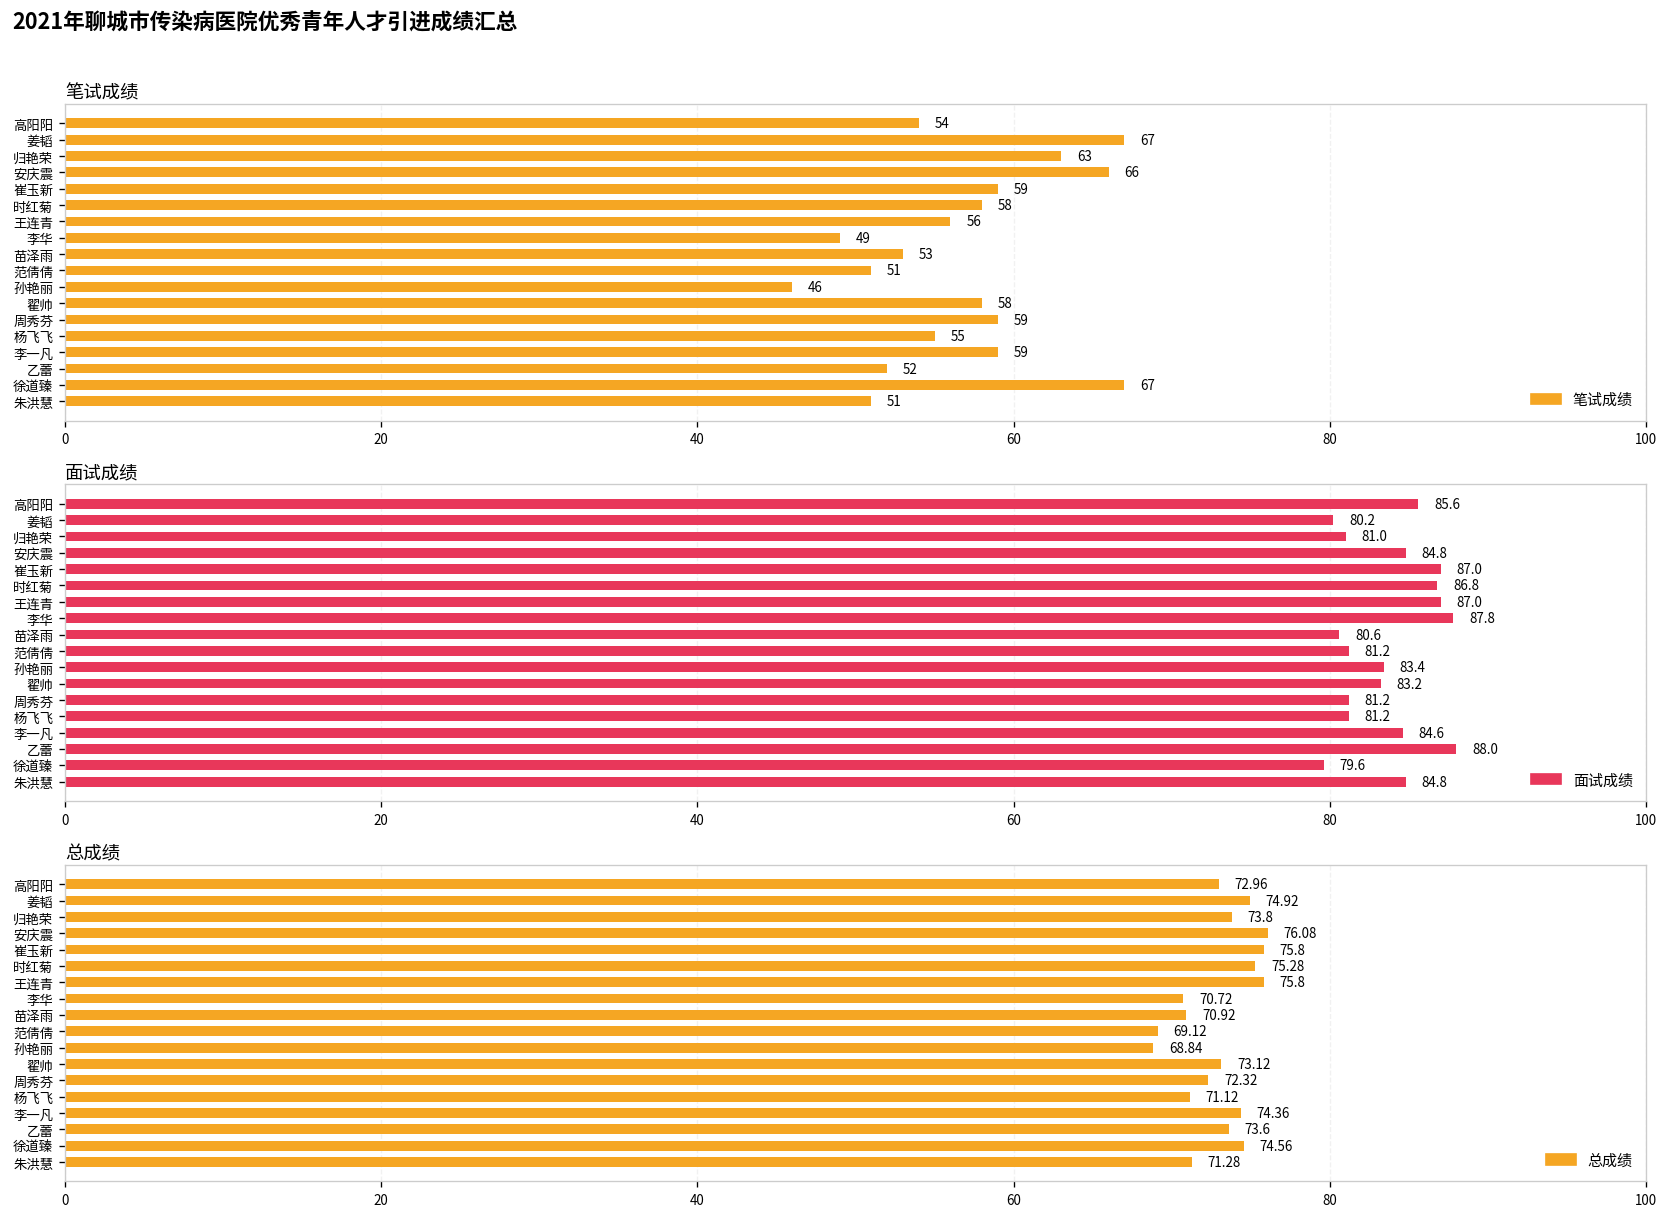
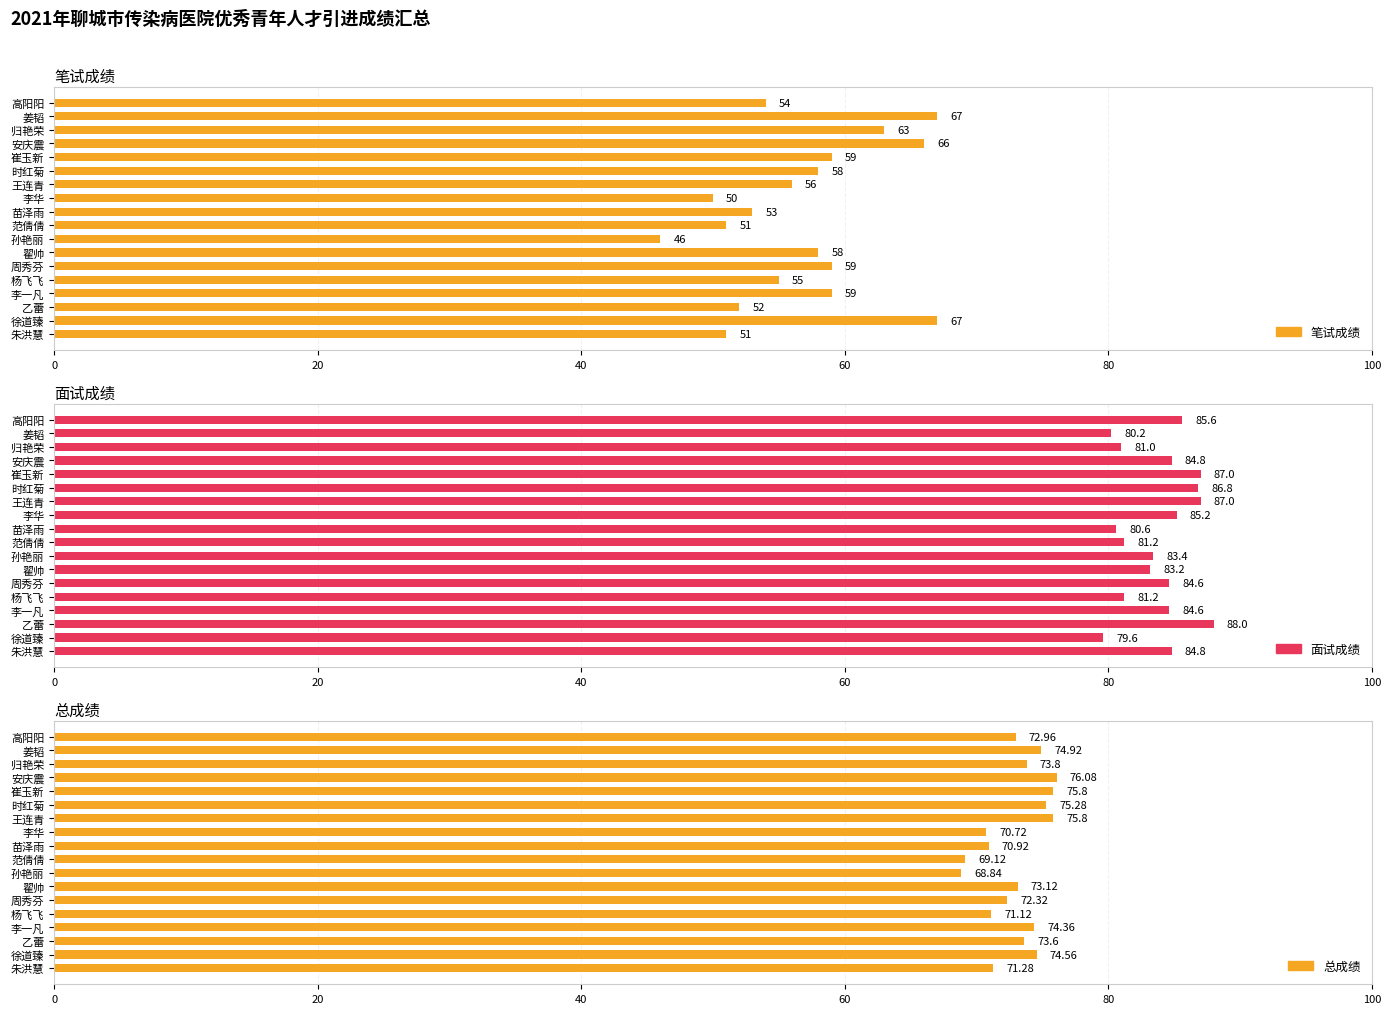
  {
    "笔试成绩": {
      "高阳阳": 54,
      "姜韬": 67,
      "归艳荣": 63,
      "安庆震": 66,
      "崔玉新": 59,
      "时红菊": 58,
      "王连青": 56,
-     "李华": 49,
+     "李华": 50,
      "苗泽雨": 53,
      "范倩倩": 51,
      "孙艳丽": 46,
      "翟帅": 58,
      "周秀芬": 59,
      "杨飞飞": 55,
      "李一凡": 59,
      "乙蕾": 52,
      "徐道臻": 67,
      "朱洪慧": 51
    },
    "面试成绩": {
      "高阳阳": 85.6,
      "姜韬": 80.2,
      "归艳荣": 81.0,
      "安庆震": 84.8,
      "崔玉新": 87.0,
      "时红菊": 86.8,
      "王连青": 87.0,
-     "李华": 87.8,
+     "李华": 85.2,
      "苗泽雨": 80.6,
      "范倩倩": 81.2,
      "孙艳丽": 83.4,
      "翟帅": 83.2,
-     "周秀芬": 81.2,
+     "周秀芬": 84.6,
      "杨飞飞": 81.2,
      "李一凡": 84.6,
      "乙蕾": 88.0,
      "徐道臻": 79.6,
      "朱洪慧": 84.8
    },
    "总成绩": {
      "高阳阳": 72.96,
      "姜韬": 74.92,
      "归艳荣": 73.8,
      "安庆震": 76.08,
      "崔玉新": 75.8,
      "时红菊": 75.28,
      "王连青": 75.8,
      "李华": 70.72,
      "苗泽雨": 70.92,
      "范倩倩": 69.12,
      "孙艳丽": 68.84,
      "翟帅": 73.12,
      "周秀芬": 72.32,
      "杨飞飞": 71.12,
      "李一凡": 74.36,
      "乙蕾": 73.6,
      "徐道臻": 74.56,
      "朱洪慧": 71.28
    }
  }
